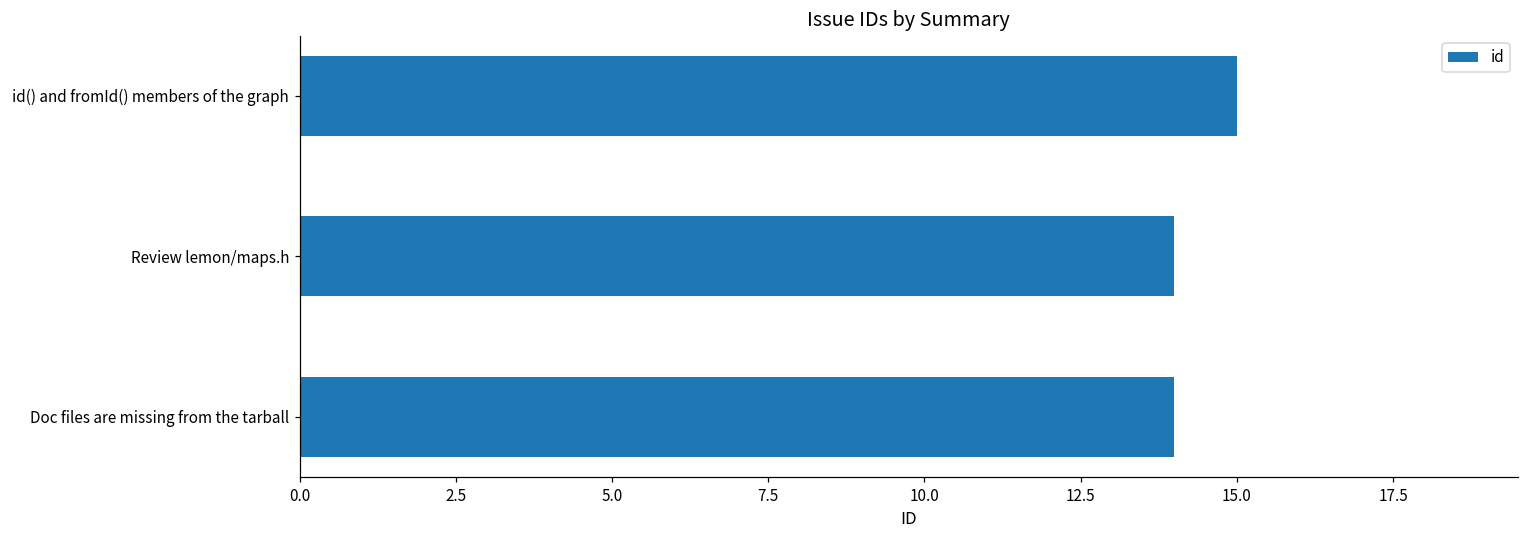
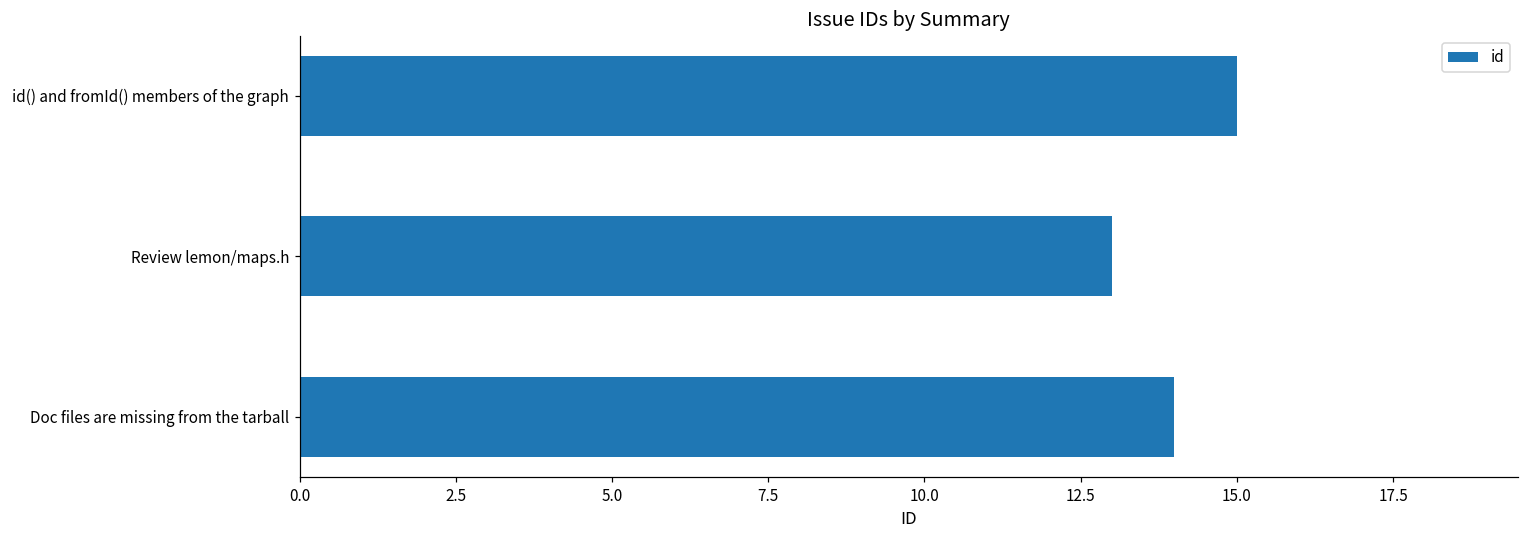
  {
    "id() and fromId() members of the graph": 15,
-   "Review lemon/maps.h": 14,
+   "Review lemon/maps.h": 13,
    "Doc files are missing from the tarball": 14
  }
